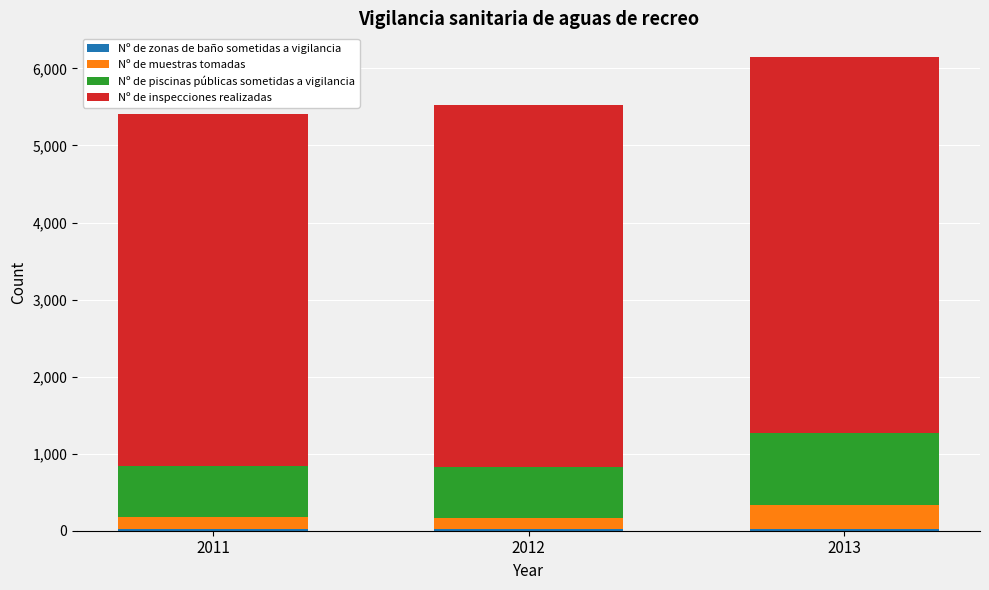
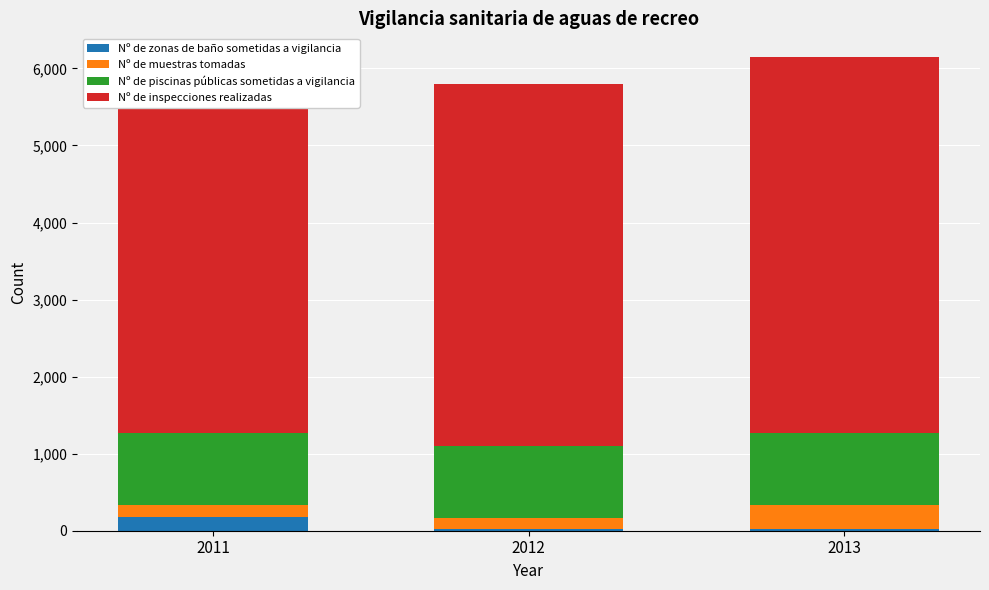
  {
    "Nº de zonas de baño sometidas a vigilancia": {
-     "2011": "0"
+     "2011": "200"
    },
    "Nº de muestras tomadas": {
      "2011": "200",
      "2012": "100",
      "2013": "300"
    },
    "Nº de piscinas públicas sometidas a vigilancia": {
-     "2011": "700",
-     "2012": "700",
+     "2011": "900",
+     "2012": "900",
      "2013": "900"
    },
    "Nº de inspecciones realizadas": {
      "2012": "4,700",
      "2013": "4,900"
    }
  }
